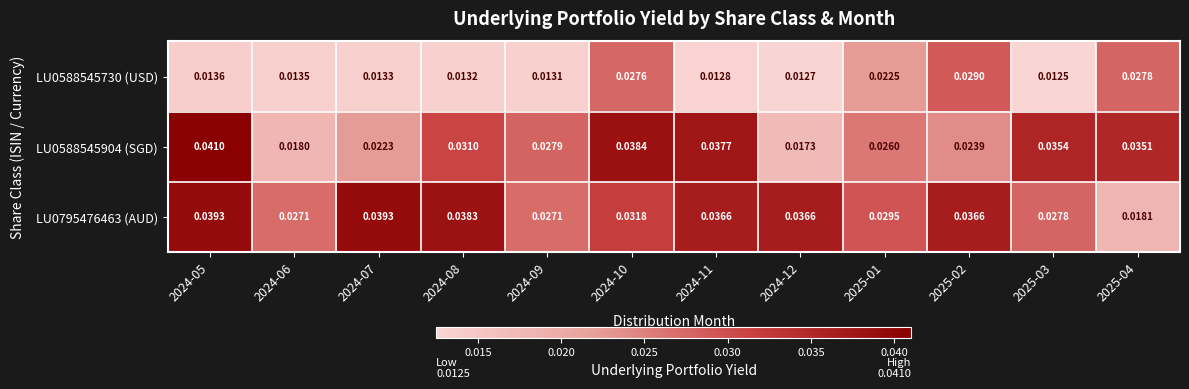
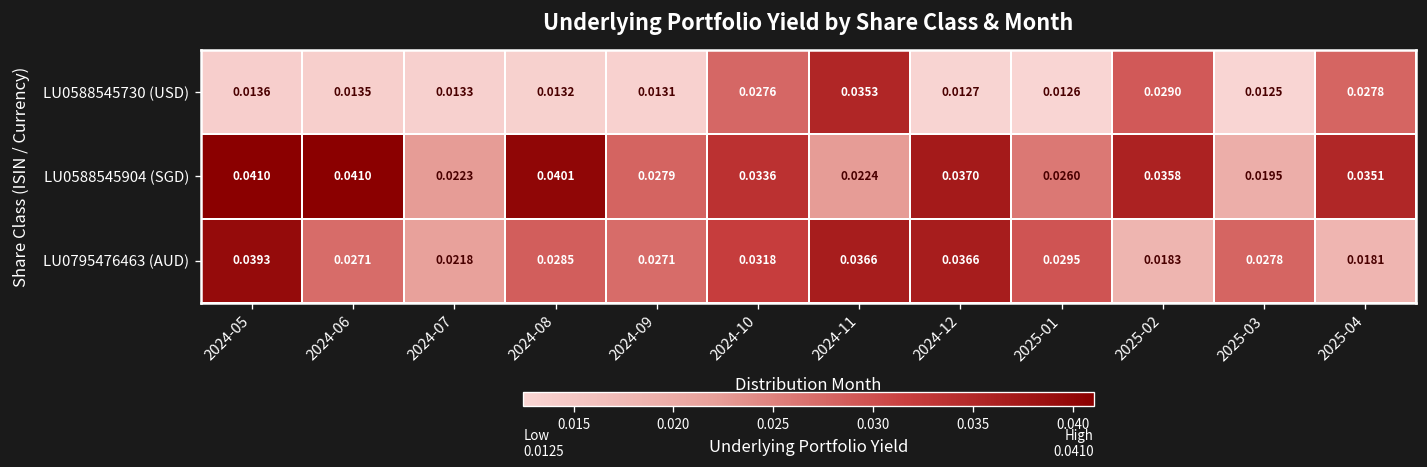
  {
    "LU0588545730 (USD)": {
      "2024-05": 0.0136,
      "2024-06": 0.0135,
      "2024-07": 0.0133,
      "2024-08": 0.0132,
      "2024-09": 0.0131,
      "2024-10": 0.0276,
-     "2024-11": 0.0128,
+     "2024-11": 0.0353,
      "2024-12": 0.0127,
-     "2025-01": 0.0225,
+     "2025-01": 0.0126,
      "2025-02": 0.0290,
      "2025-03": 0.0125,
      "2025-04": 0.0278
    },
    "LU0588545904 (SGD)": {
      "2024-05": 0.0410,
-     "2024-06": 0.0180,
+     "2024-06": 0.0410,
      "2024-07": 0.0223,
-     "2024-08": 0.0310,
+     "2024-08": 0.0401,
      "2024-09": 0.0279,
-     "2024-10": 0.0384,
-     "2024-11": 0.0377,
-     "2024-12": 0.0173,
+     "2024-10": 0.0336,
+     "2024-11": 0.0224,
+     "2024-12": 0.0370,
      "2025-01": 0.0260,
-     "2025-02": 0.0239,
-     "2025-03": 0.0354,
+     "2025-02": 0.0358,
+     "2025-03": 0.0195,
      "2025-04": 0.0351
    },
    "LU0795476463 (AUD)": {
      "2024-05": 0.0393,
      "2024-06": 0.0271,
-     "2024-07": 0.0393,
-     "2024-08": 0.0383,
+     "2024-07": 0.0218,
+     "2024-08": 0.0285,
      "2024-09": 0.0271,
      "2024-10": 0.0318,
      "2024-11": 0.0366,
      "2024-12": 0.0366,
      "2025-01": 0.0295,
-     "2025-02": 0.0366,
+     "2025-02": 0.0183,
      "2025-03": 0.0278,
      "2025-04": 0.0181
    }
  }
